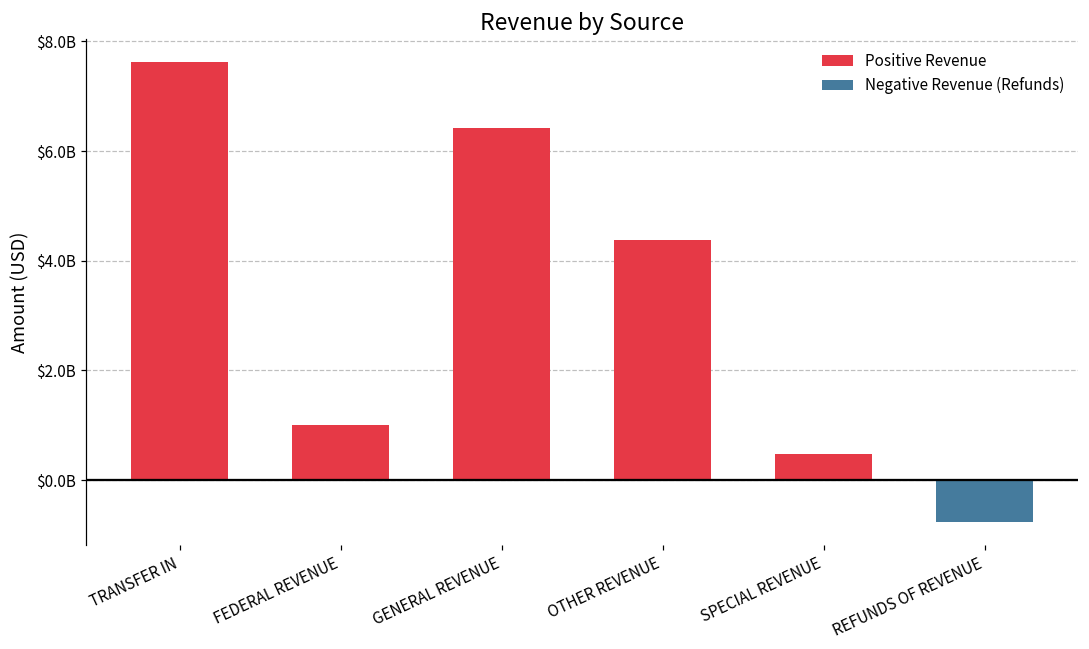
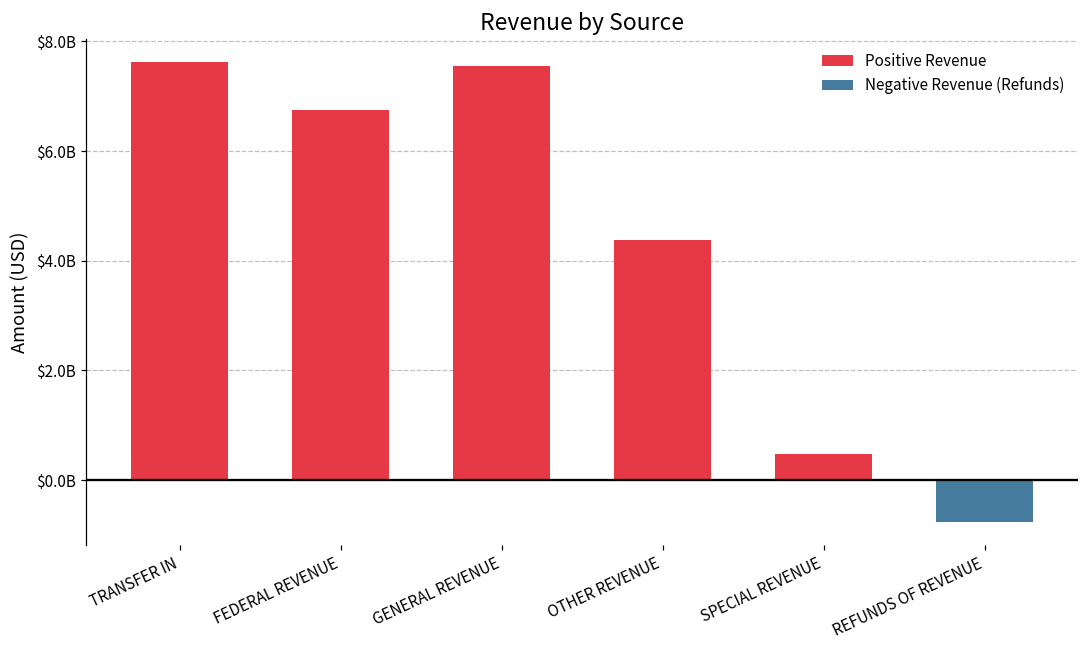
  {
    "Positive Revenue": {
      "TRANSFER IN": "$7600000000",
-     "FEDERAL REVENUE": "$1000000000",
-     "GENERAL REVENUE": "$6400000000",
+     "FEDERAL REVENUE": "$6700000000",
+     "GENERAL REVENUE": "$7600000000",
      "OTHER REVENUE": "$4400000000",
      "SPECIAL REVENUE": "$500000000",
      "REFUNDS OF REVENUE": "$0"
    },
    "Negative Revenue (Refunds)": {
      "TRANSFER IN": "$0",
      "FEDERAL REVENUE": "$0",
      "GENERAL REVENUE": "$0",
      "OTHER REVENUE": "$0",
      "SPECIAL REVENUE": "$0",
      "REFUNDS OF REVENUE": "$-800000000"
    }
  }
